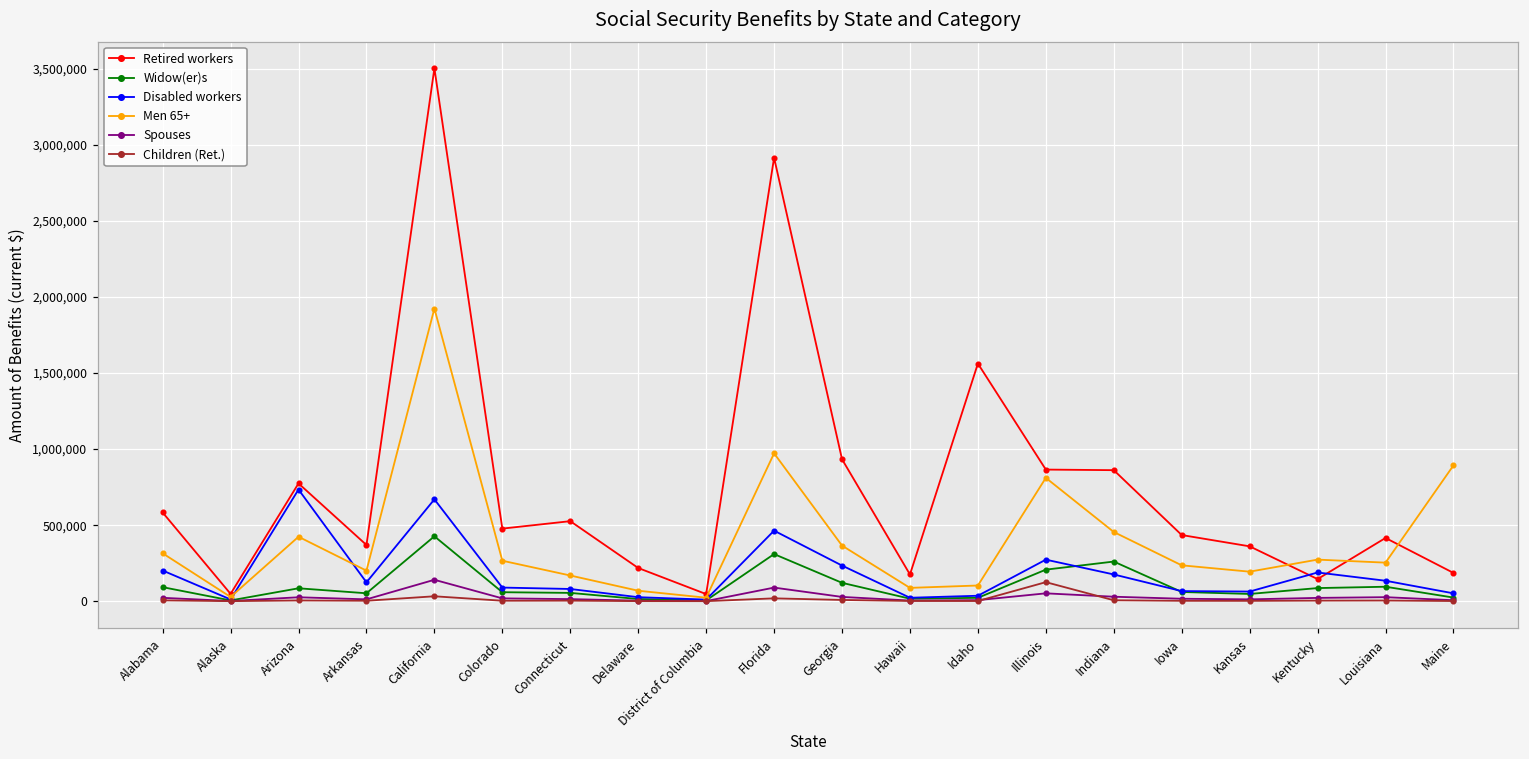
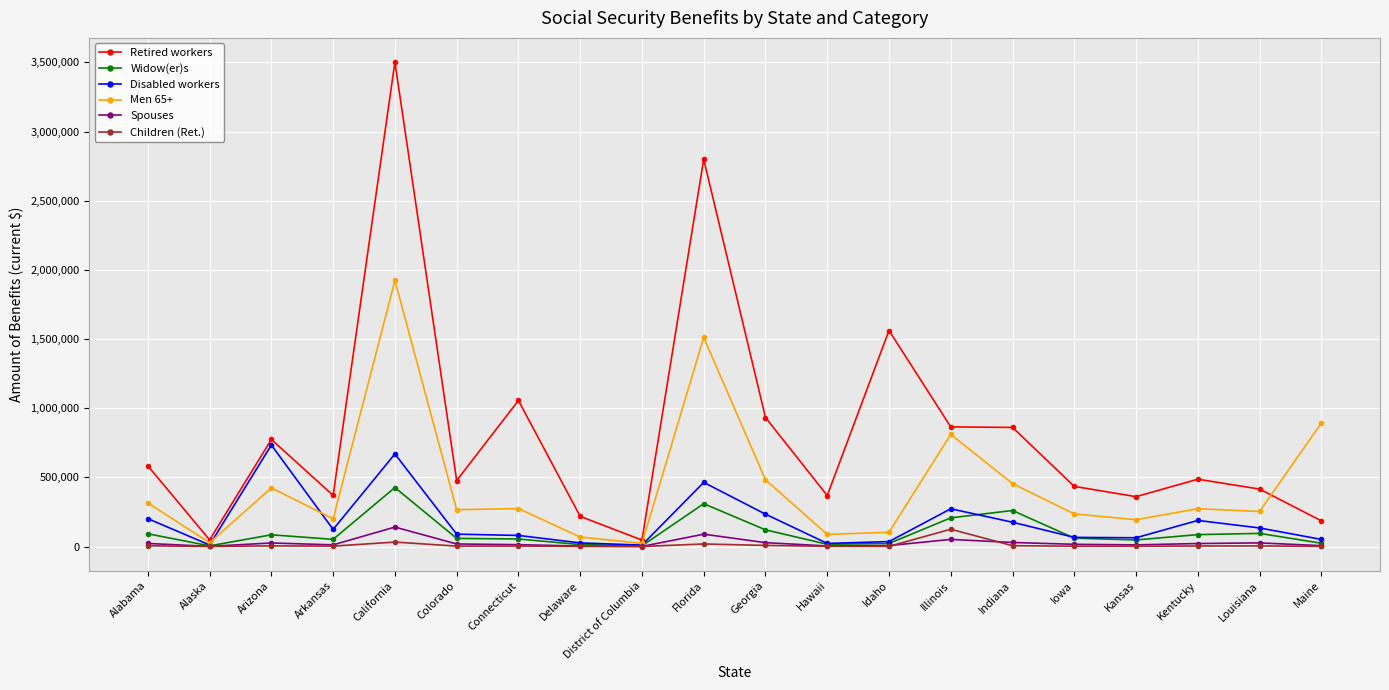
  {
    "Retired workers": {
      "Alabama": "580,000",
      "Alaska": "50,000",
      "Arizona": "770,000",
      "Arkansas": "370,000",
      "California": "3,500,000",
      "Colorado": "480,000",
-     "Connecticut": "530,000",
+     "Connecticut": "1,060,000",
      "Delaware": "220,000",
      "District of Columbia": "50,000",
-     "Florida": "2,910,000",
+     "Florida": "2,800,000",
      "Georgia": "930,000",
-     "Hawaii": "180,000",
+     "Hawaii": "370,000",
      "Idaho": "1,560,000",
      "Illinois": "870,000",
      "Indiana": "860,000",
      "Iowa": "430,000",
      "Kansas": "360,000",
-     "Kentucky": "150,000",
+     "Kentucky": "490,000",
      "Louisiana": "420,000",
      "Maine": "190,000"
    },
    "Widow(er)s": {
      "Alabama": "90,000",
      "Arizona": "90,000",
      "Arkansas": "50,000",
      "California": "430,000",
      "Colorado": "60,000",
      "Connecticut": "50,000",
      "Florida": "310,000",
      "Georgia": "120,000",
      "Illinois": "210,000",
      "Indiana": "260,000",
      "Kentucky": "90,000",
      "Louisiana": "100,000"
    },
    "Disabled workers": {
      "Alabama": "200,000",
      "Arizona": "730,000",
      "Arkansas": "120,000",
      "California": "670,000",
      "Colorado": "90,000",
      "Connecticut": "80,000",
      "Florida": "460,000",
      "Georgia": "230,000",
      "Illinois": "270,000",
      "Indiana": "180,000",
      "Kentucky": "190,000",
      "Louisiana": "130,000",
      "Maine": "50,000"
    },
    "Men 65+": {
      "Alabama": "310,000",
      "Arizona": "420,000",
      "Arkansas": "200,000",
      "California": "1,920,000",
      "Colorado": "270,000",
-     "Connecticut": "170,000",
+     "Connecticut": "270,000",
      "Delaware": "70,000",
-     "Florida": "970,000",
-     "Georgia": "370,000",
+     "Florida": "1,510,000",
+     "Georgia": "480,000",
      "Hawaii": "90,000",
      "Idaho": "100,000",
      "Illinois": "810,000",
      "Indiana": "450,000",
      "Iowa": "240,000",
      "Kansas": "190,000",
      "Kentucky": "270,000",
      "Louisiana": "250,000",
      "Maine": "890,000"
    },
    "Spouses": {
      "Arizona": "30,000",
      "California": "140,000",
      "Florida": "90,000",
      "Georgia": "30,000",
      "Illinois": "50,000",
      "Indiana": "30,000",
      "Louisiana": "30,000"
    },
    "Children (Ret.)": {
      "Arizona": "10,000",
      "California": "30,000",
      "Florida": "20,000",
      "Georgia": "10,000",
      "Illinois": "130,000",
      "Indiana": "10,000",
      "Louisiana": "0"
    }
  }
